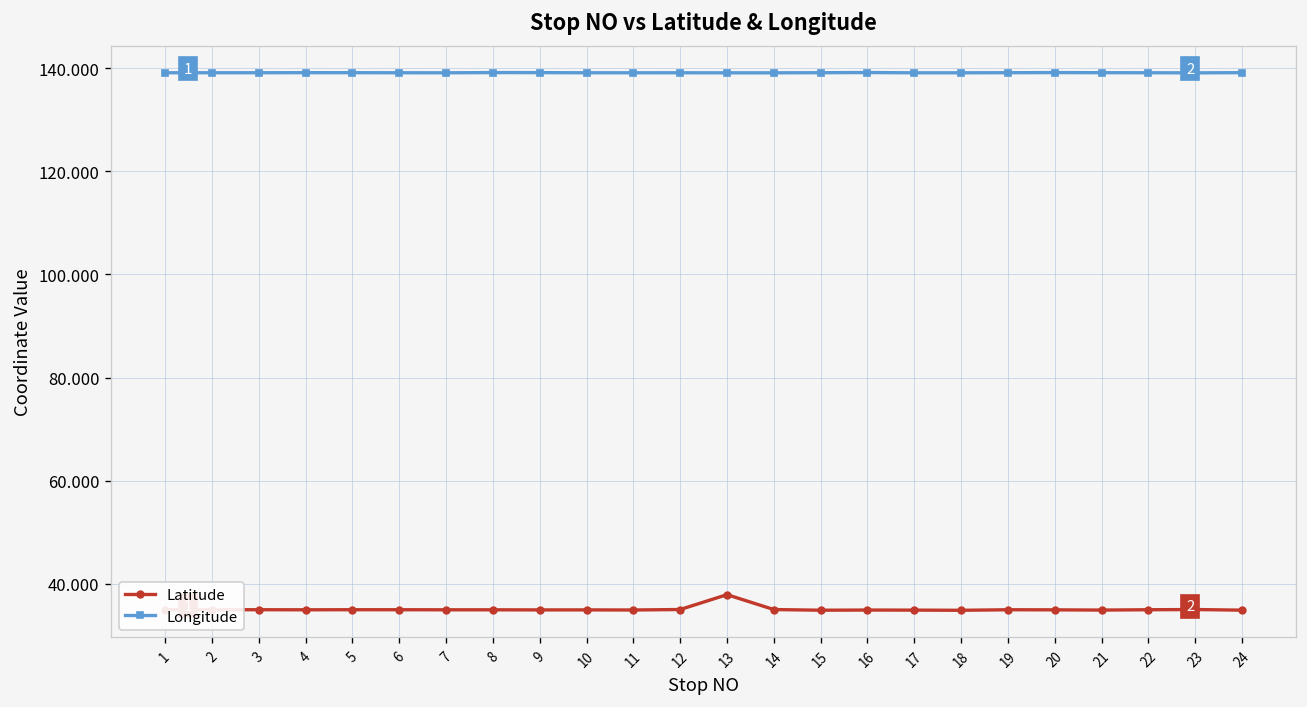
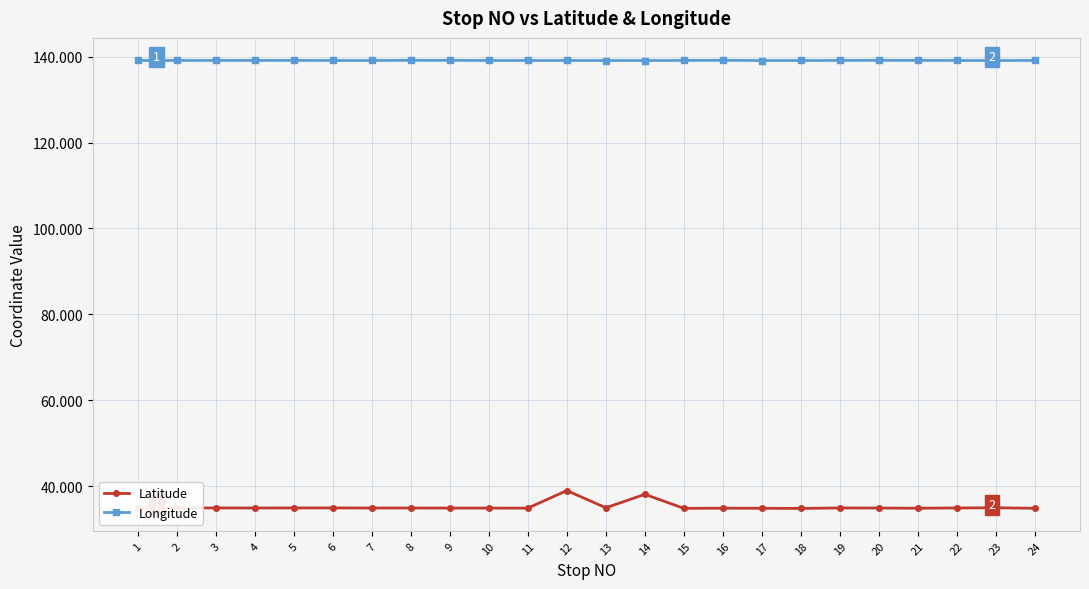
  {
    "Latitude": {
      "3": 35,
      "4": 35,
      "5": 35,
      "6": 35,
      "7": 35,
      "8": 35,
      "9": 35,
      "10": 35,
      "11": 35,
-     "12": 35,
-     "13": 38,
-     "14": 35,
+     "12": 39,
+     "13": 35,
+     "14": 38,
      "15": 35,
      "16": 35,
      "17": 35,
      "18": 35,
      "19": 35,
      "20": 35,
      "21": 35,
      "22": 35,
      "24": 35
    },
    "Longitude": {
      "2": 139,
      "3": 139,
      "4": 139,
      "5": 139,
      "6": 139,
      "7": 139,
      "8": 139,
      "9": 139,
      "10": 139,
      "11": 139,
      "12": 139,
      "13": 139,
      "14": 139,
      "15": 139,
      "16": 139,
      "17": 139,
      "18": 139,
      "19": 139,
      "20": 139,
      "21": 139,
      "22": 139,
      "24": 139
    }
  }
